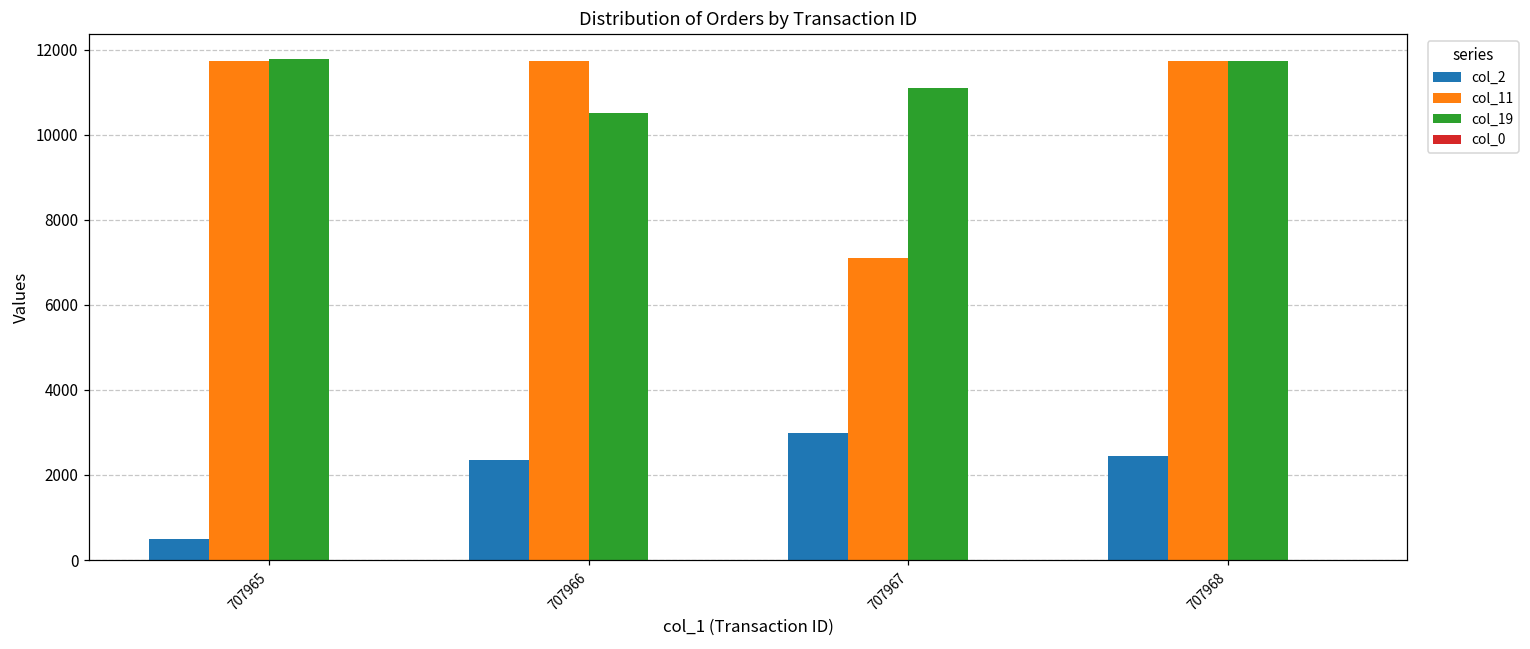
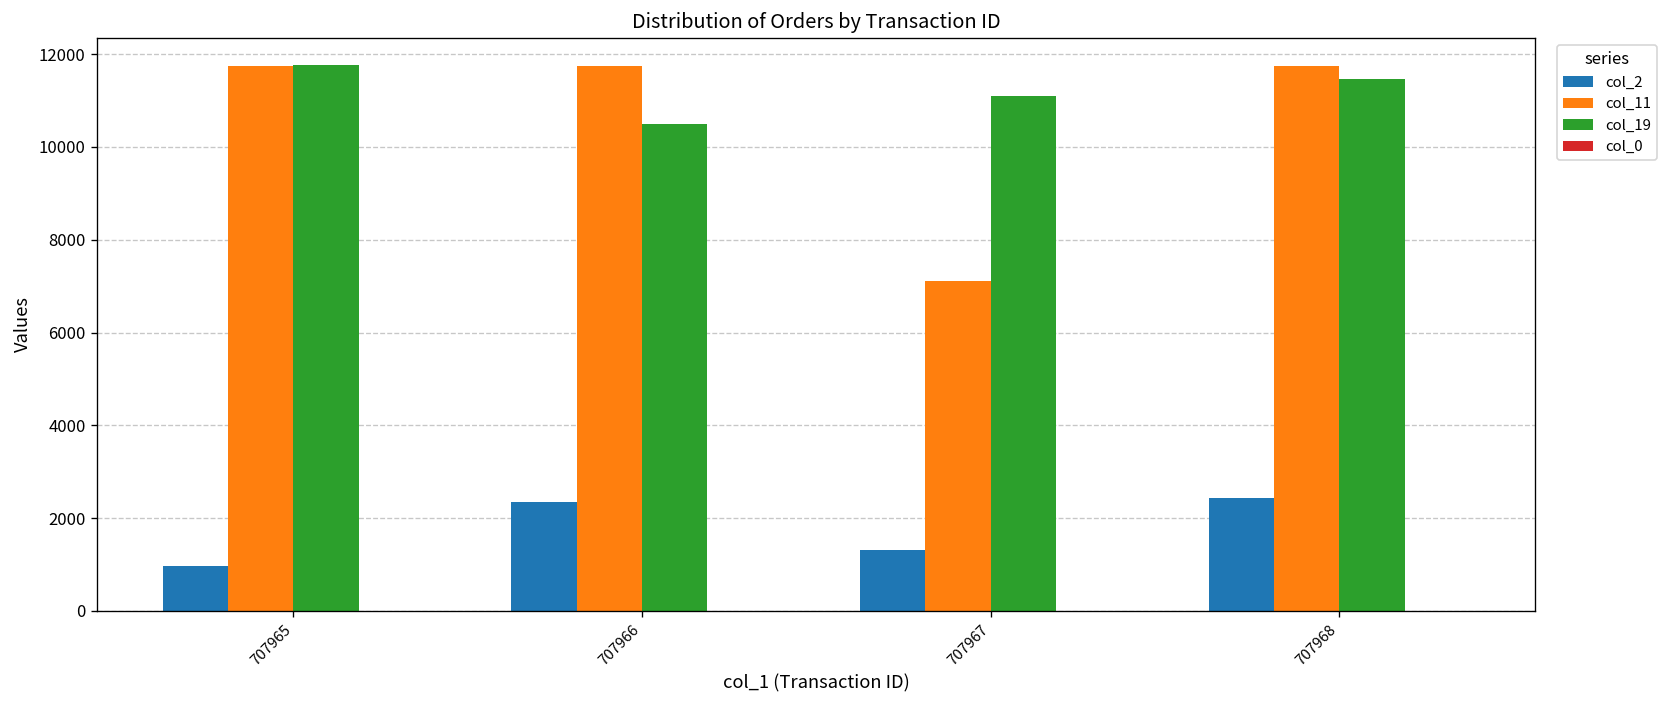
  {
    "col_2": {
-     "707965": 500,
+     "707965": 1000,
      "707966": 2400,
-     "707967": 3000,
+     "707967": 1300,
      "707968": 2400
    },
    "col_11": {
      "707965": 11700,
      "707966": 11700,
      "707967": 7100,
      "707968": 11700
    },
    "col_19": {
      "707965": 11800,
      "707966": 10500,
      "707967": 11100,
-     "707968": 11700
+     "707968": 11500
    }
  }
